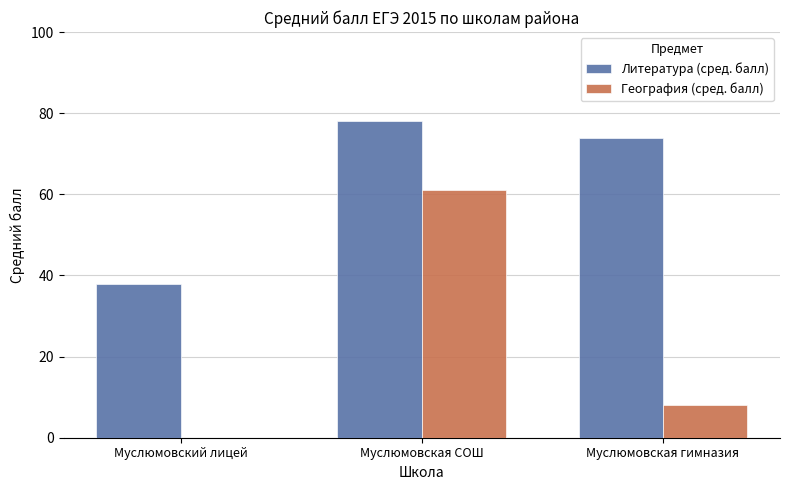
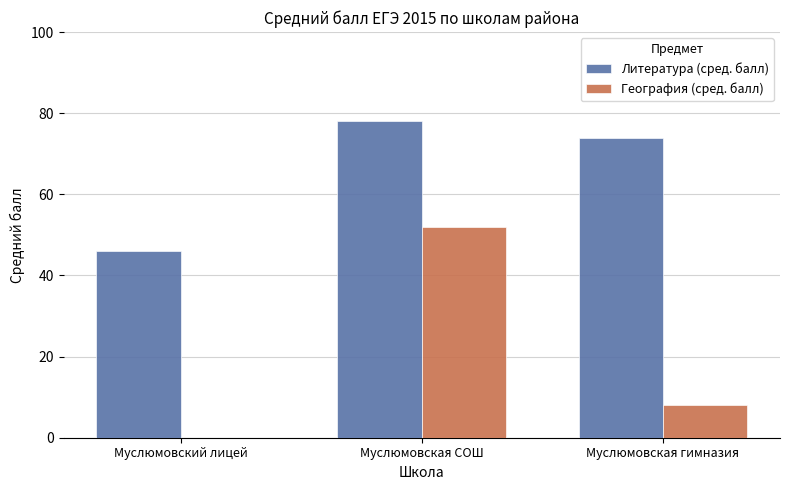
  {
    "Литература (сред. балл)": {
-     "Муслюмовский лицей": 38,
+     "Муслюмовский лицей": 46,
      "Муслюмовская СОШ": 78,
      "Муслюмовская гимназия": 74
    },
    "География (сред. балл)": {
      "Муслюмовский лицей": 0,
-     "Муслюмовская СОШ": 61,
+     "Муслюмовская СОШ": 52,
      "Муслюмовская гимназия": 8
    }
  }
